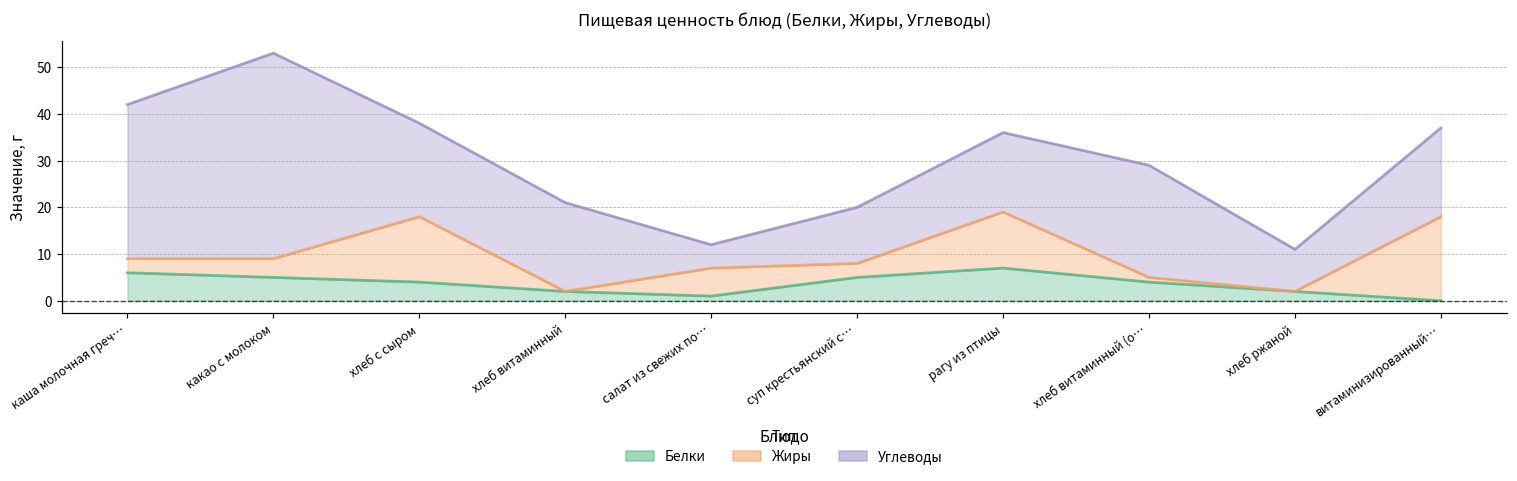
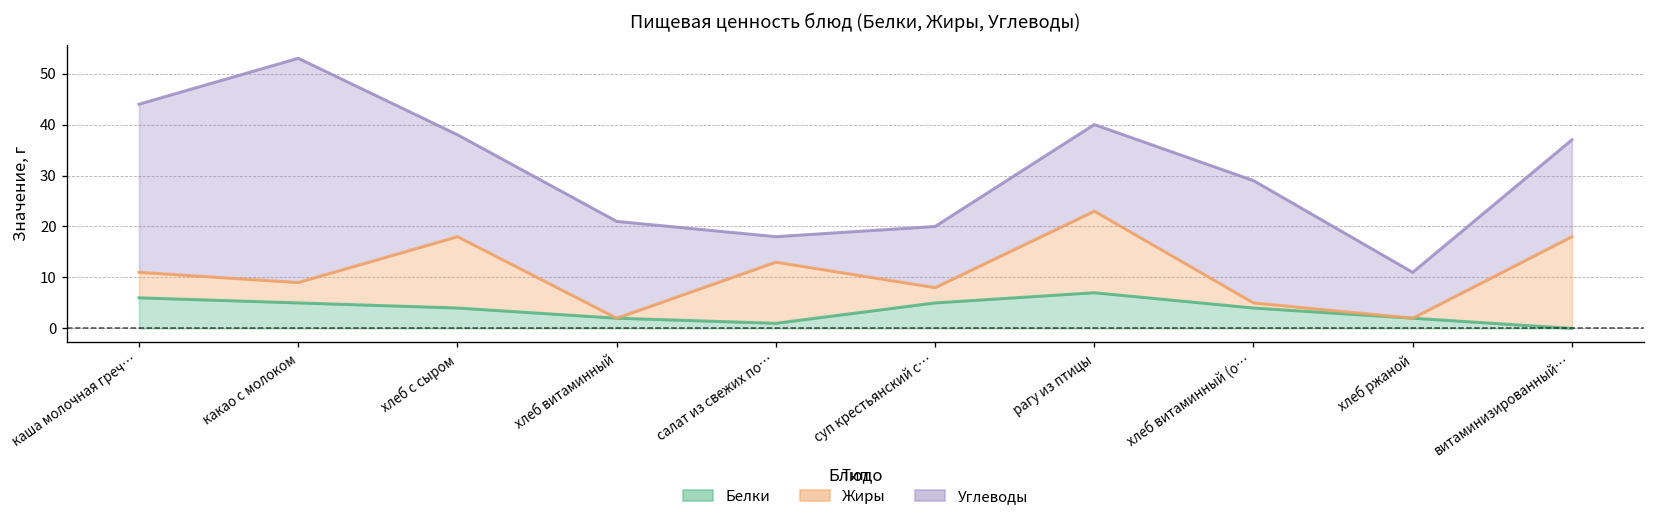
  {
    "Жиры": {
-     "каша молочная греч…": 3,
+     "каша молочная греч…": 5,
      "какао с молоком": 4,
      "хлеб с сыром": 14,
-     "салат из свежих по…": 6,
+     "салат из свежих по…": 12,
      "суп крестьянский с…": 3,
-     "рагу из птицы": 12,
+     "рагу из птицы": 16,
      "хлеб витаминный (о…": 1,
      "витаминизированный…": 18
    }
  }
